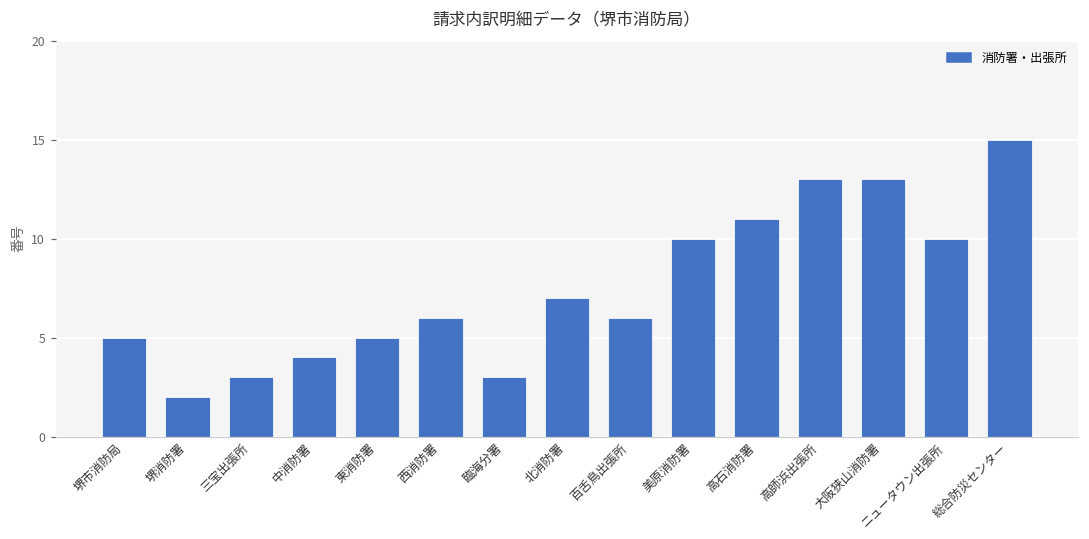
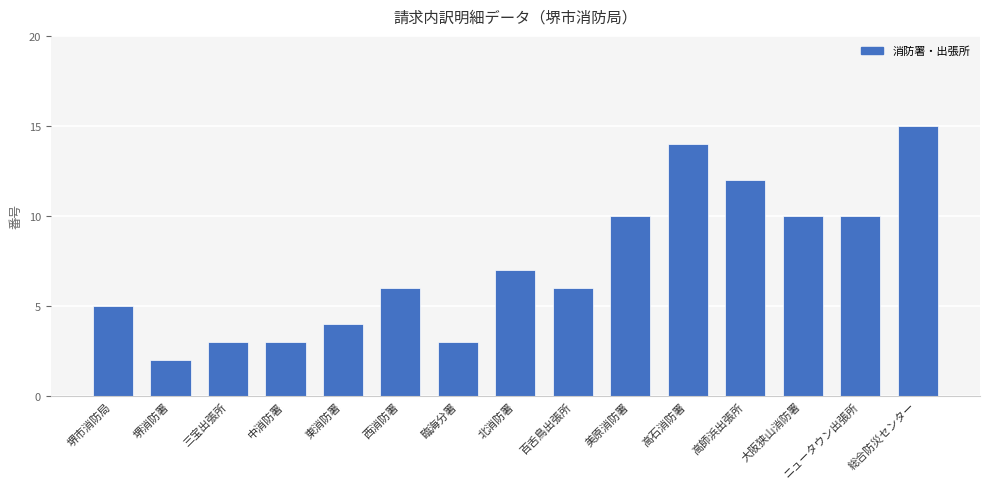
  {
    "堺市消防局": 5,
    "堺消防署": 2,
    "三宝出張所": 3,
-   "中消防署": 4,
-   "東消防署": 5,
+   "中消防署": 3,
+   "東消防署": 4,
    "西消防署": 6,
    "臨海分署": 3,
    "北消防署": 7,
    "百舌鳥出張所": 6,
    "美原消防署": 10,
-   "高石消防署": 11,
-   "高師浜出張所": 13,
-   "大阪狭山消防署": 13,
+   "高石消防署": 14,
+   "高師浜出張所": 12,
+   "大阪狭山消防署": 10,
    "ニュータウン出張所": 10,
    "総合防災センター": 15
  }
